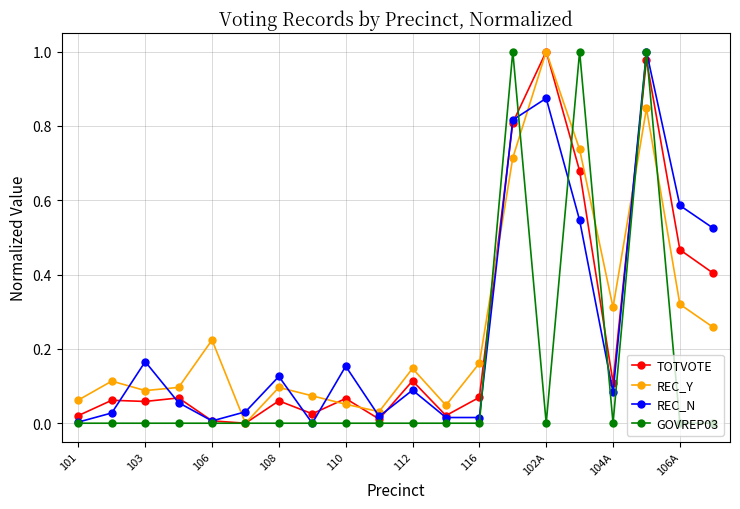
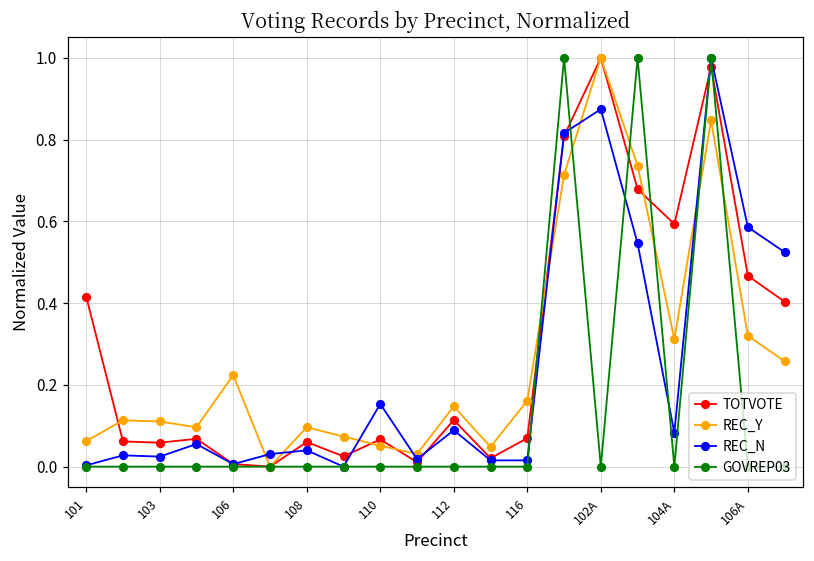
  {
    "TOTVOTE": {
-     "101": 0.02,
+     "101": 0.42,
      "103": 0.06,
      "108": 0.06,
      "110": 0.07,
      "112": 0.11,
      "116": 0.07,
-     "104A": 0.11,
+     "104A": 0.59,
      "106A": 0.47
    },
    "REC_Y": {
      "101": 0.06,
-     "103": 0.09,
+     "103": 0.11,
      "106": 0.22,
      "108": 0.10,
      "110": 0.05,
      "112": 0.15,
      "116": 0.16,
      "104A": 0.31,
      "106A": 0.32
    },
    "REC_N": {
-     "103": 0.17,
-     "108": 0.13,
+     "103": 0.02,
+     "108": 0.04,
      "110": 0.15,
      "112": 0.09,
      "116": 0.02,
      "102A": 0.87,
      "104A": 0.08,
      "106A": 0.59
    },
    "GOVREP03": {
      "103": 0.00,
      "108": 0.00,
      "110": 0.00,
      "112": 0.00,
      "116": 0.00,
      "102A": 0.00,
      "104A": 0.00
    }
  }
